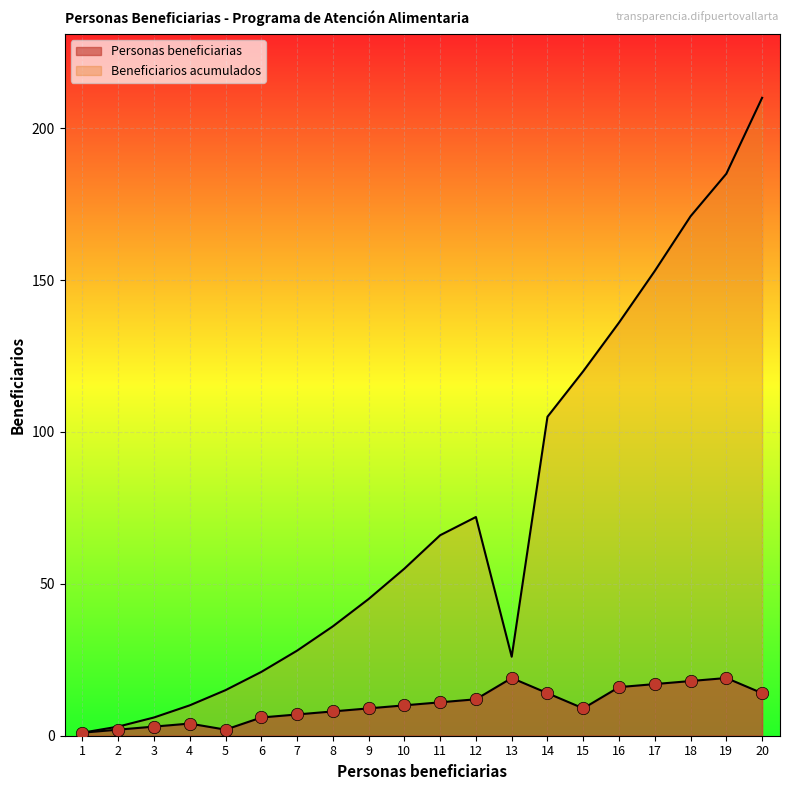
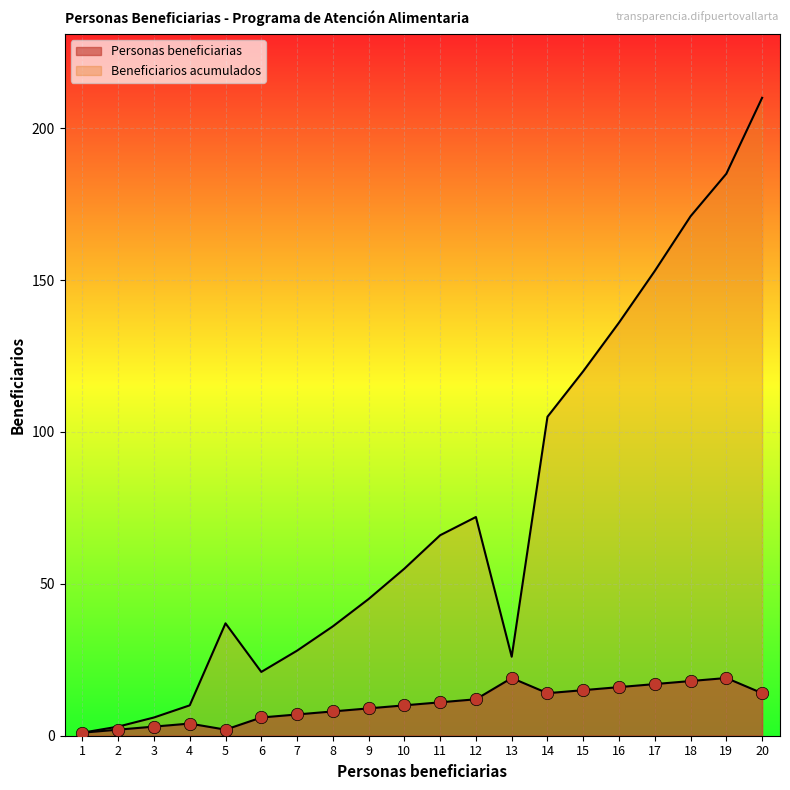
  {
    "Personas beneficiarias": {
      "2": 2,
      "3": 3,
      "4": 4,
      "5": 2,
      "6": 6,
      "7": 7,
      "8": 8,
      "9": 9,
      "10": 10,
      "11": 11,
      "12": 12,
      "13": 19,
      "14": 14,
-     "15": 9,
+     "15": 15,
      "16": 16,
      "17": 17,
      "18": 18,
      "19": 19,
      "20": 14
    },
    "Beneficiarios acumulados": {
      "2": 3,
      "3": 6,
      "4": 10,
-     "5": 15,
+     "5": 37,
      "6": 21,
      "7": 28,
      "8": 36,
      "9": 45,
      "10": 55,
      "11": 66,
      "12": 72,
      "13": 26,
      "14": 105,
      "15": 120,
      "16": 136,
      "17": 153,
      "18": 171,
      "19": 185,
      "20": 210
    }
  }
